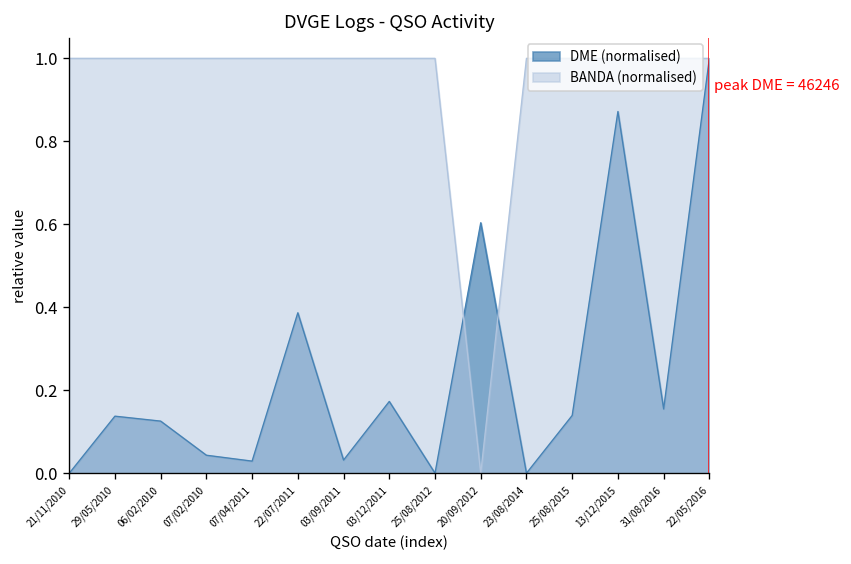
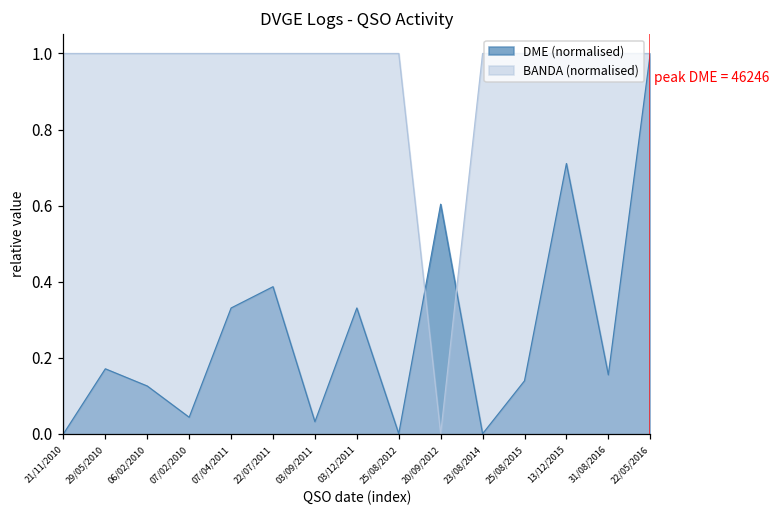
  {
    "DME (normalised)": {
      "21/11/2010": 0.00,
-     "29/05/2010": 0.14,
+     "29/05/2010": 0.17,
      "06/02/2010": 0.13,
      "07/02/2010": 0.04,
-     "07/04/2011": 0.03,
+     "07/04/2011": 0.33,
      "22/07/2011": 0.39,
      "03/09/2011": 0.03,
-     "03/12/2011": 0.17,
+     "03/12/2011": 0.33,
      "25/08/2012": 0.00,
      "20/09/2012": 0.60,
      "23/08/2014": 0.00,
      "25/08/2015": 0.14,
-     "13/12/2015": 0.87,
+     "13/12/2015": 0.71,
      "31/08/2016": 0.16
    },
    "BANDA (normalised)": {
      "21/11/2010": 1.00,
      "29/05/2010": 1.00,
      "06/02/2010": 1.00,
      "07/02/2010": 1.00,
      "07/04/2011": 1.00,
      "22/07/2011": 1.00,
      "03/09/2011": 1.00,
      "03/12/2011": 1.00,
      "25/08/2012": 1.00,
      "20/09/2012": 0.00,
      "23/08/2014": 1.00
    }
  }
